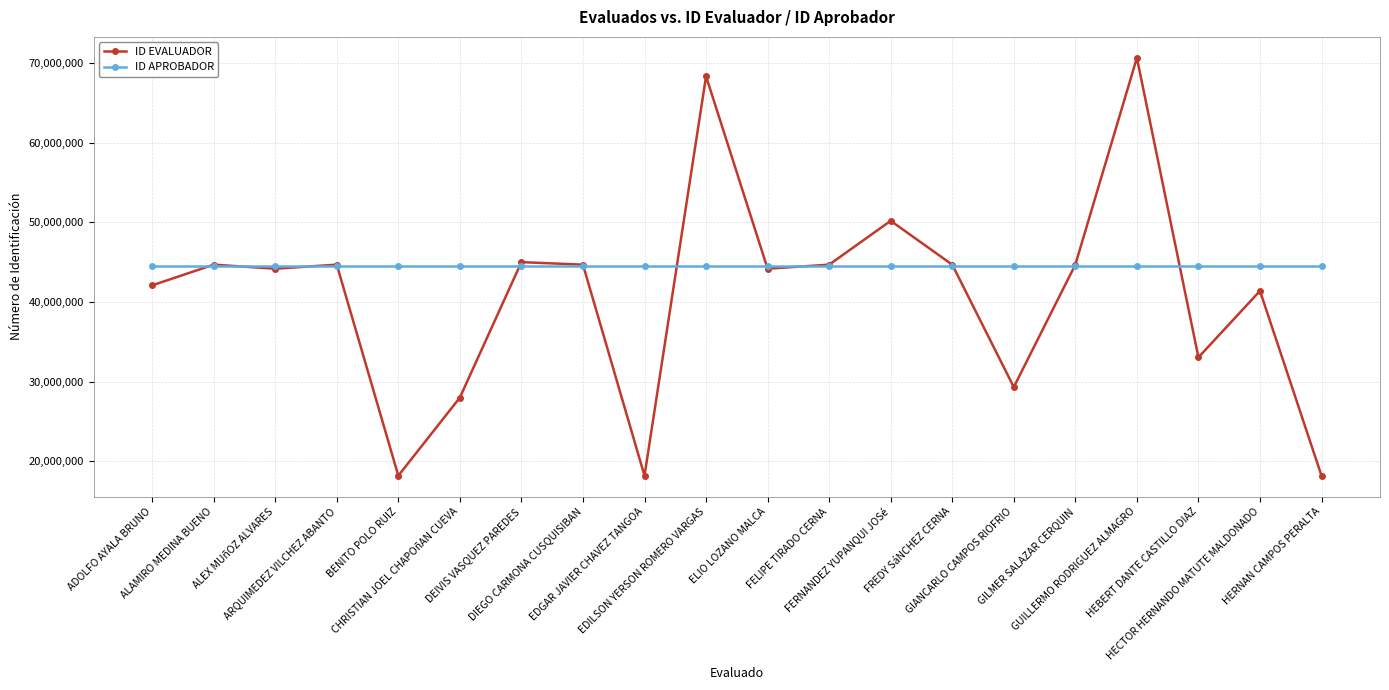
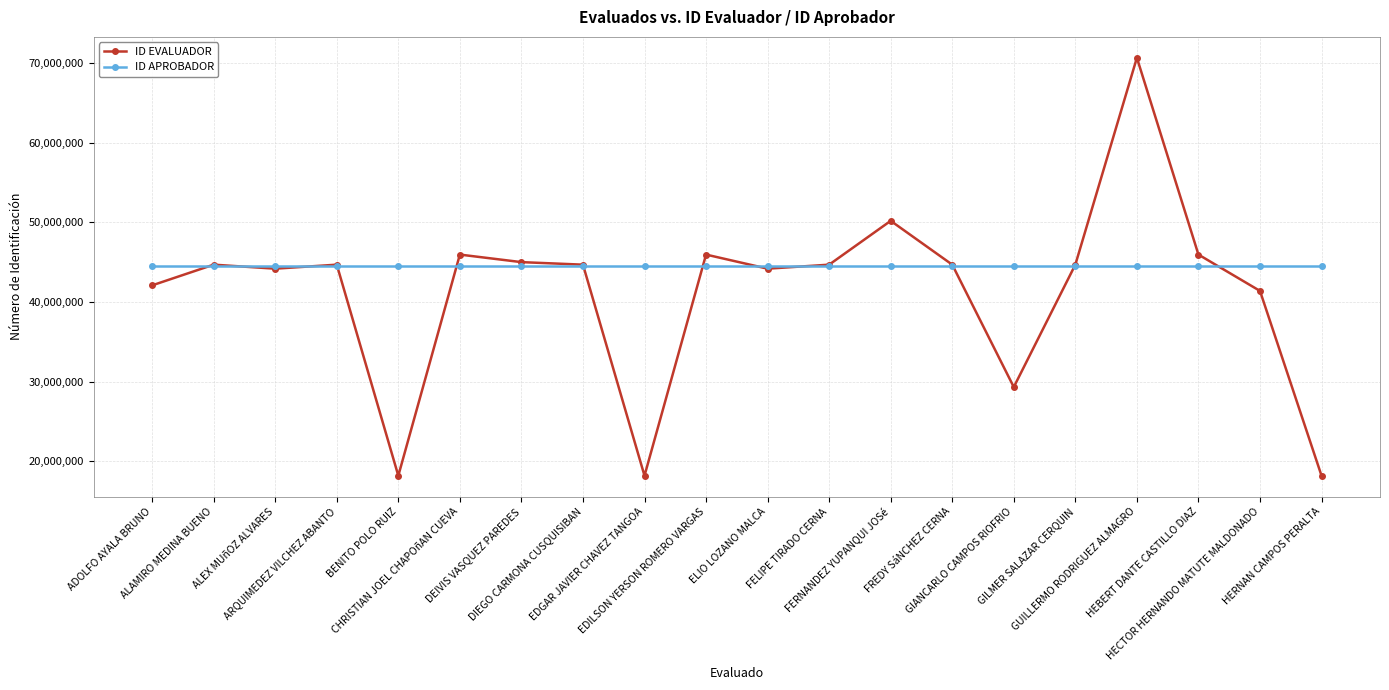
  {
    "ID EVALUADOR": {
      "ADOLFO AYALA BRUNO": "42,000,000",
      "ALEX MUñOZ ALVARES": "44,000,000",
      "BENITO POLO RUIZ": "18,000,000",
-     "CHRISTIAN JOEL CHAPOñAN CUEVA": "28,000,000",
+     "CHRISTIAN JOEL CHAPOñAN CUEVA": "46,000,000",
      "DEIVIS VASQUEZ PAREDES": "45,000,000",
      "EDGAR JAVIER CHAVEZ TANGOA": "18,000,000",
-     "EDILSON YERSON ROMERO VARGAS": "68,000,000",
+     "EDILSON YERSON ROMERO VARGAS": "46,000,000",
      "ELIO LOZANO MALCA": "44,000,000",
      "FERNANDEZ YUPANQUI JOSé": "50,000,000",
      "GIANCARLO CAMPOS RIOFRIO": "29,000,000",
      "GUILLERMO RODRIGUEZ ALMAGRO": "71,000,000",
-     "HEBERT DANTE CASTILLO DIAZ": "33,000,000",
+     "HEBERT DANTE CASTILLO DIAZ": "46,000,000",
      "HECTOR HERNANDO MATUTE MALDONADO": "41,000,000",
      "HERNAN CAMPOS PERALTA": "18,000,000"
    },
    "ID APROBADOR": {
      "ADOLFO AYALA BRUNO": "45,000,000",
      "ALEX MUñOZ ALVARES": "45,000,000",
      "BENITO POLO RUIZ": "45,000,000",
      "CHRISTIAN JOEL CHAPOñAN CUEVA": "45,000,000",
      "DEIVIS VASQUEZ PAREDES": "45,000,000",
      "EDGAR JAVIER CHAVEZ TANGOA": "45,000,000",
      "EDILSON YERSON ROMERO VARGAS": "45,000,000",
      "ELIO LOZANO MALCA": "45,000,000",
      "FERNANDEZ YUPANQUI JOSé": "45,000,000",
      "GIANCARLO CAMPOS RIOFRIO": "45,000,000",
      "GUILLERMO RODRIGUEZ ALMAGRO": "45,000,000",
      "HEBERT DANTE CASTILLO DIAZ": "45,000,000",
      "HECTOR HERNANDO MATUTE MALDONADO": "45,000,000",
      "HERNAN CAMPOS PERALTA": "45,000,000"
    }
  }
